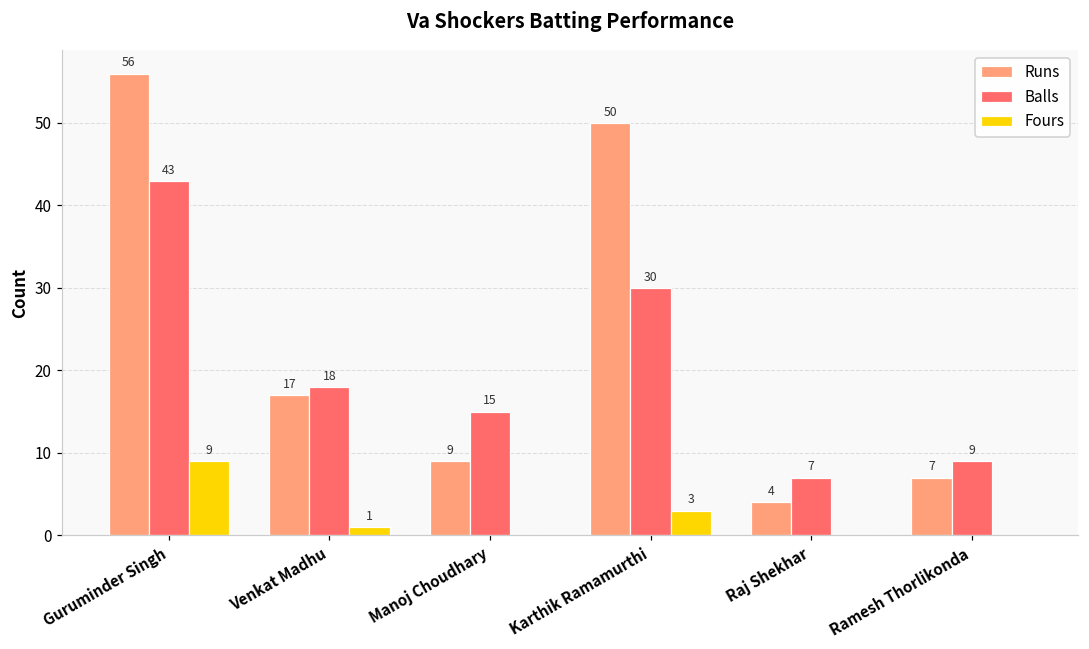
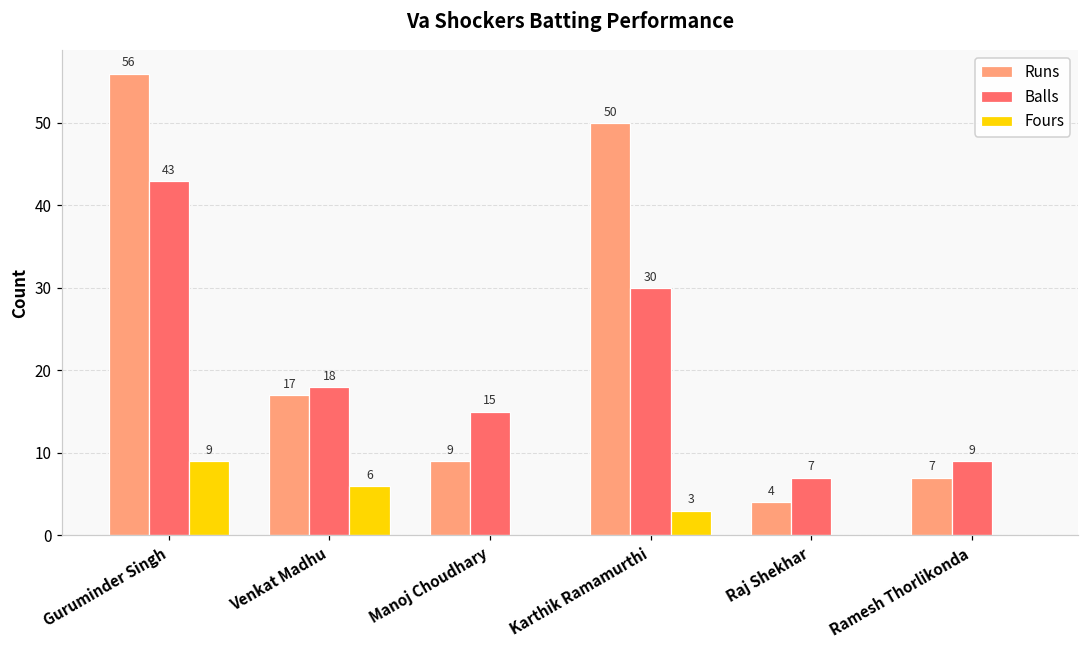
  {
    "Fours": {
      "Guruminder Singh": 9,
-     "Venkat Madhu": 1,
+     "Venkat Madhu": 6,
      "Karthik Ramamurthi": 3
    }
  }
